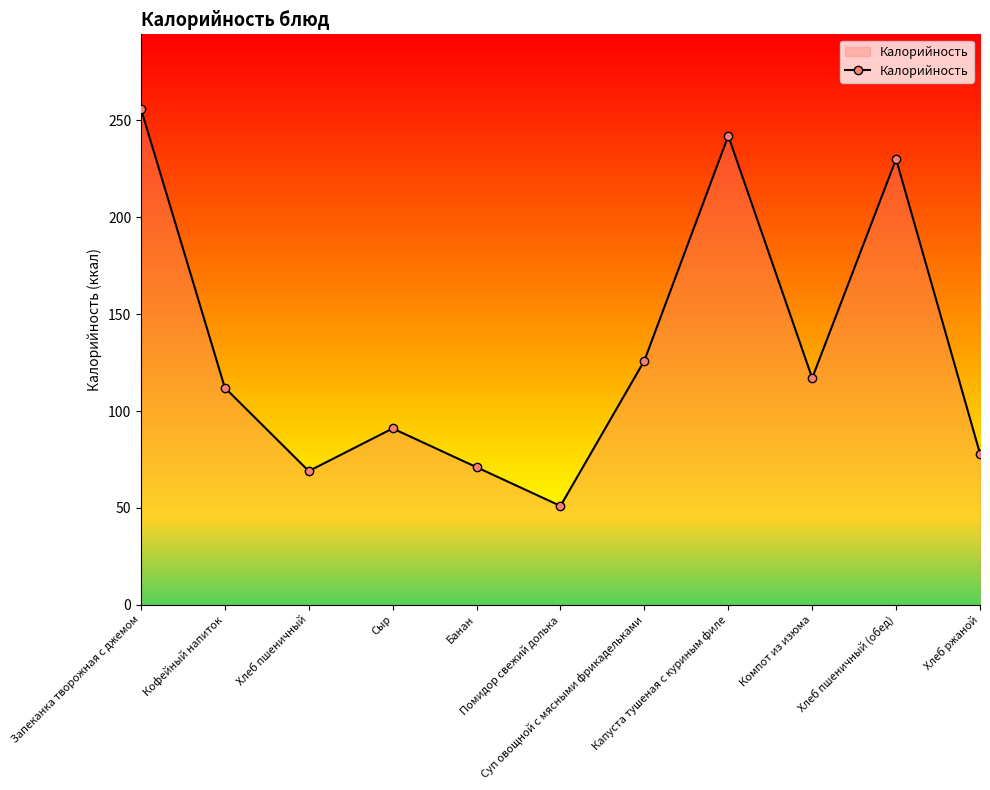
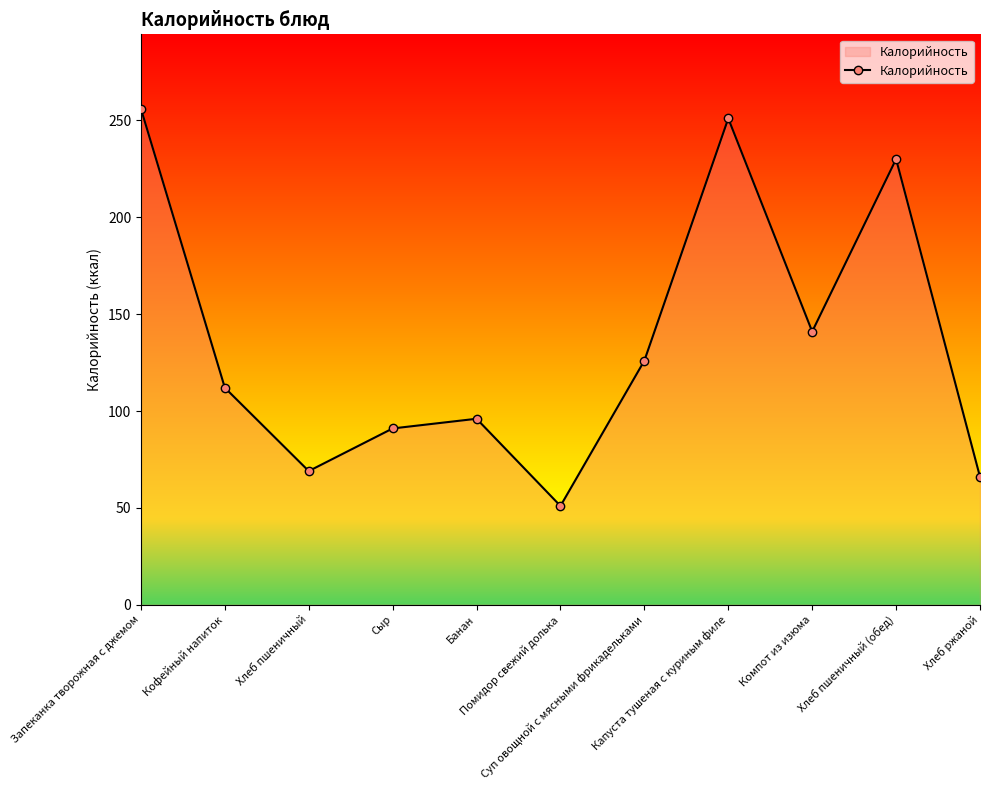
  {
    "Запеканка творожная с джемом": 256,
    "Кофейный напиток": 112,
    "Хлеб пшеничный": 69,
    "Сыр": 91,
-   "Банан": 71,
+   "Банан": 96,
    "Помидор свежий долька": 51,
    "Суп овощной с мясными фрикадельками": 126,
-   "Капуста тушеная с куриным филе": 242,
-   "Компот из изюма": 117,
+   "Капуста тушеная с куриным филе": 251,
+   "Компот из изюма": 141,
    "Хлеб пшеничный (обед)": 230,
-   "Хлеб ржаной": 78
+   "Хлеб ржаной": 66
  }
